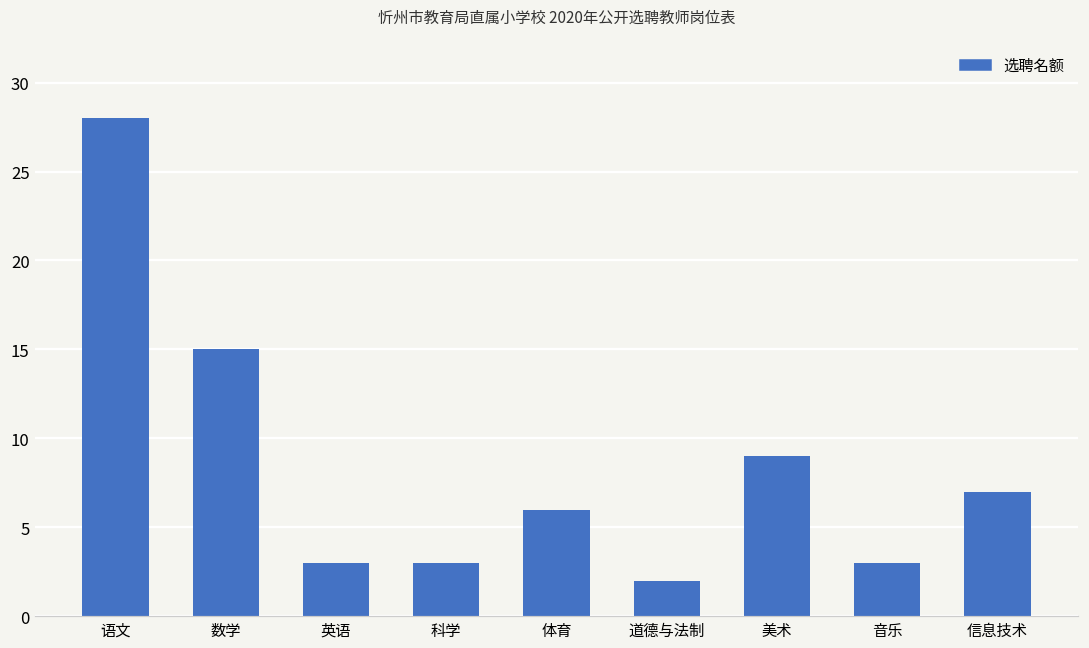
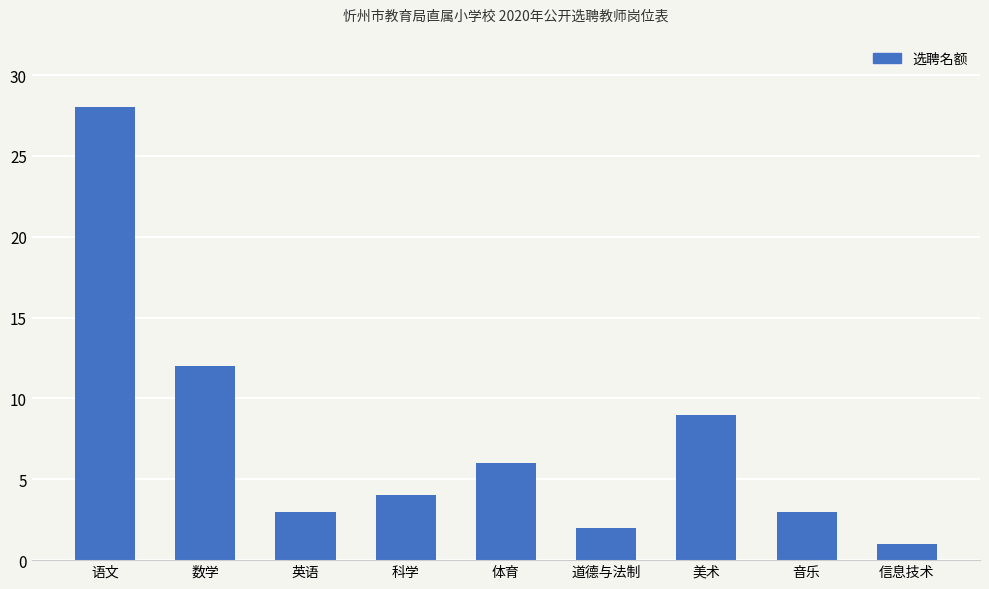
  {
    "语文": 28,
-   "数学": 15,
+   "数学": 12,
    "英语": 3,
-   "科学": 3,
+   "科学": 4,
    "体育": 6,
    "道德与法制": 2,
    "美术": 9,
    "音乐": 3,
-   "信息技术": 7
+   "信息技术": 1
  }
